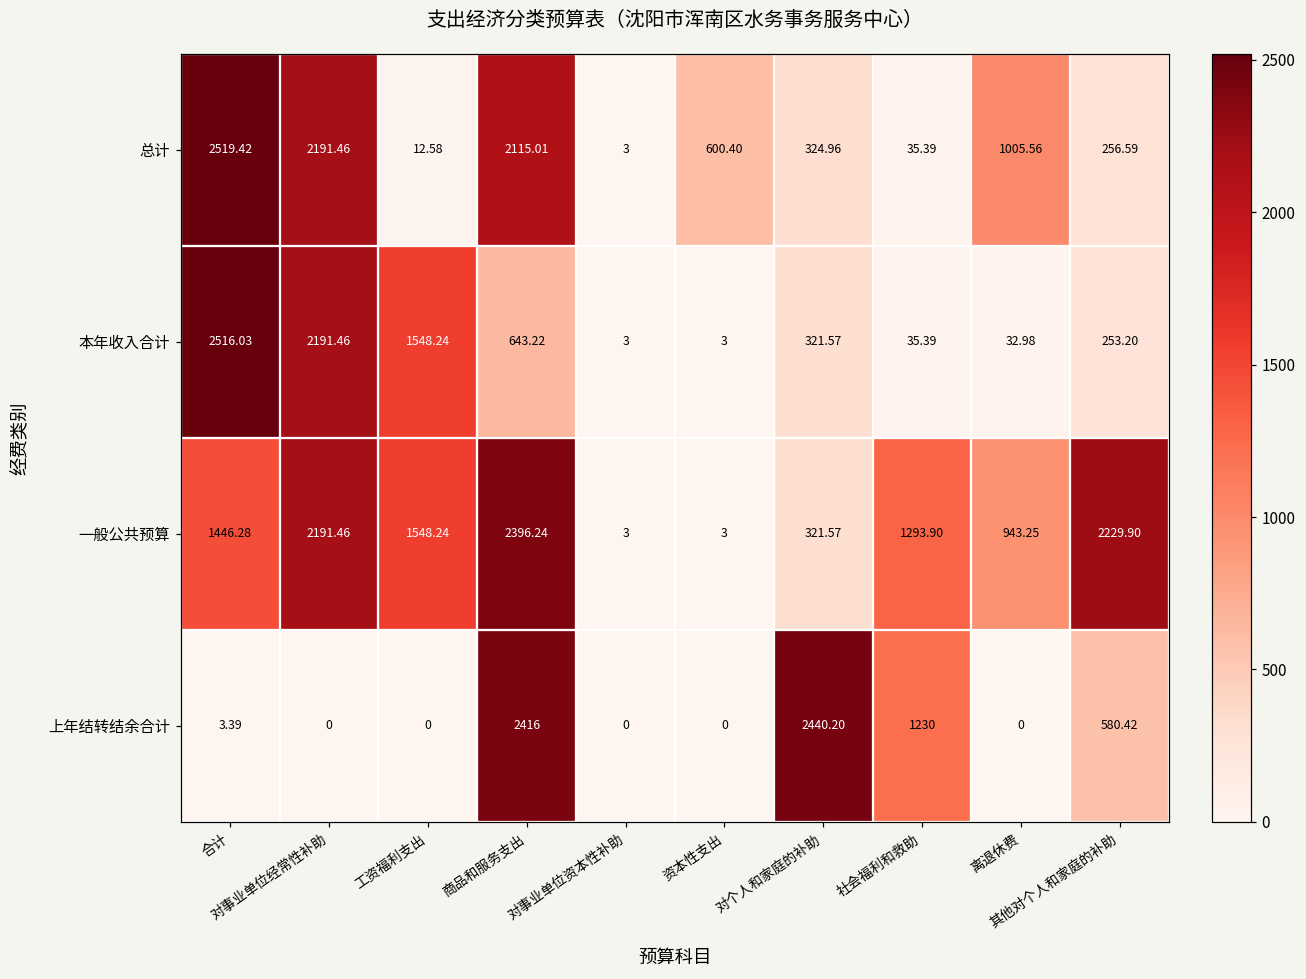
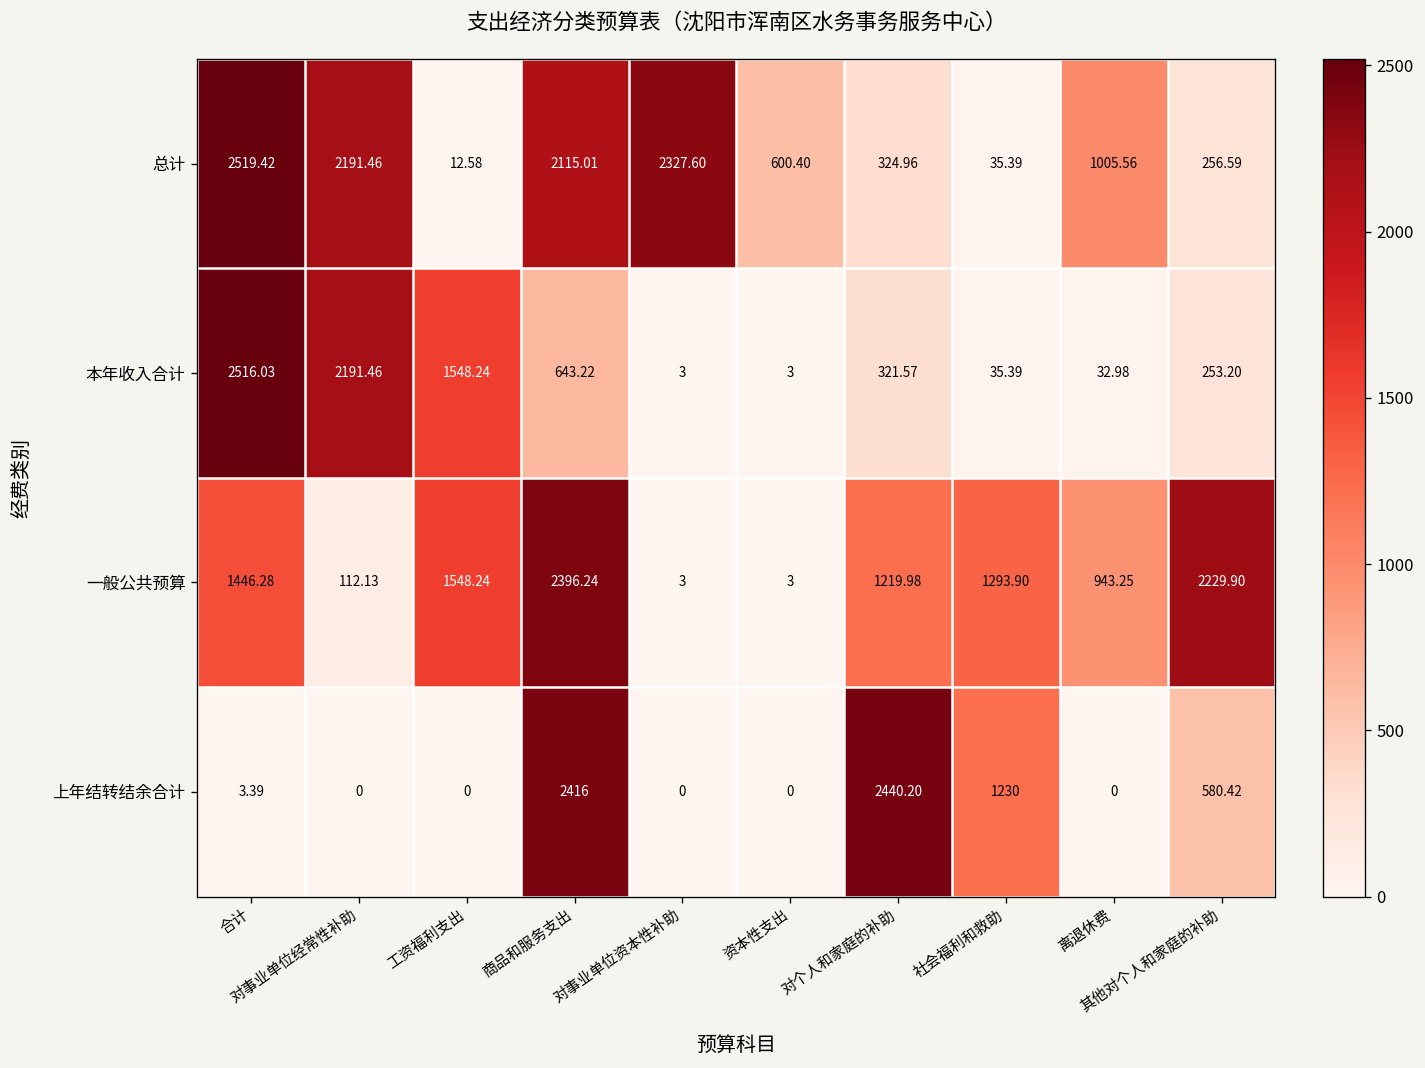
  {
    "总计": {
      "合计": 2519.42,
      "对事业单位经常性补助": 2191.46,
      "工资福利支出": 12.58,
      "商品和服务支出": 2115.01,
-     "对事业单位资本性补助": 3,
+     "对事业单位资本性补助": 2327.60,
      "资本性支出": 600.40,
      "对个人和家庭的补助": 324.96,
      "社会福利和救助": 35.39,
      "离退休费": 1005.56,
      "其他对个人和家庭的补助": 256.59
    },
    "本年收入合计": {
      "合计": 2516.03,
      "对事业单位经常性补助": 2191.46,
      "工资福利支出": 1548.24,
      "商品和服务支出": 643.22,
      "对事业单位资本性补助": 3,
      "资本性支出": 3,
      "对个人和家庭的补助": 321.57,
      "社会福利和救助": 35.39,
      "离退休费": 32.98,
      "其他对个人和家庭的补助": 253.20
    },
    "一般公共预算": {
      "合计": 1446.28,
-     "对事业单位经常性补助": 2191.46,
+     "对事业单位经常性补助": 112.13,
      "工资福利支出": 1548.24,
      "商品和服务支出": 2396.24,
      "对事业单位资本性补助": 3,
      "资本性支出": 3,
-     "对个人和家庭的补助": 321.57,
+     "对个人和家庭的补助": 1219.98,
      "社会福利和救助": 1293.90,
      "离退休费": 943.25,
      "其他对个人和家庭的补助": 2229.90
    },
    "上年结转结余合计": {
      "合计": 3.39,
      "对事业单位经常性补助": 0,
      "工资福利支出": 0,
      "商品和服务支出": 2416,
      "对事业单位资本性补助": 0,
      "资本性支出": 0,
      "对个人和家庭的补助": 2440.20,
      "社会福利和救助": 1230,
      "离退休费": 0,
      "其他对个人和家庭的补助": 580.42
    }
  }
